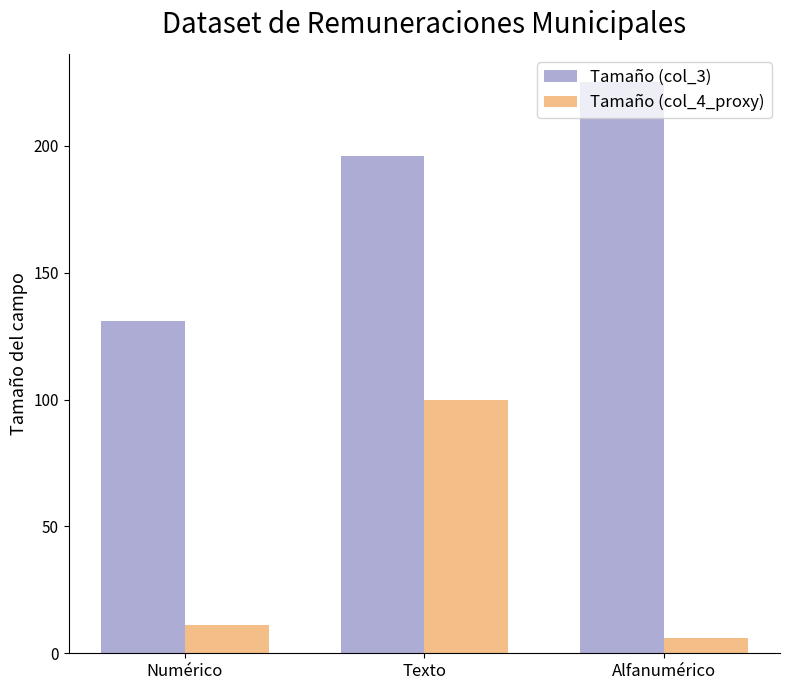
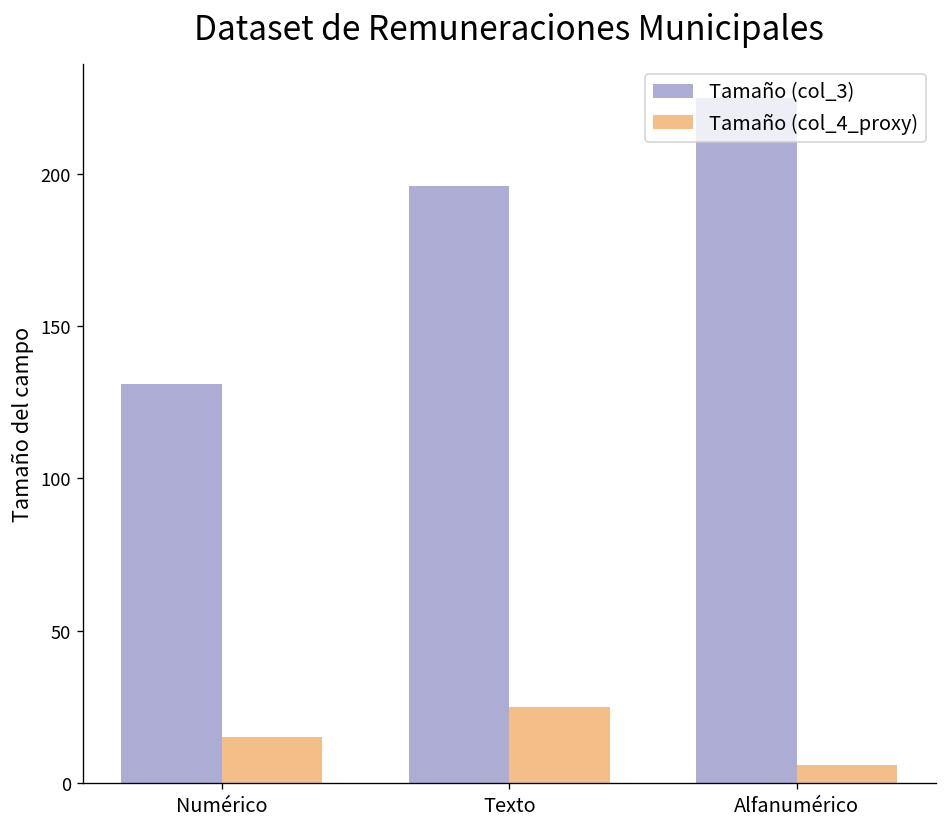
  {
    "Tamaño (col_3)": {
      "Numérico": 131,
      "Texto": 196
    },
    "Tamaño (col_4_proxy)": {
-     "Numérico": 11,
-     "Texto": 100,
+     "Numérico": 15,
+     "Texto": 25,
      "Alfanumérico": 6
    }
  }
